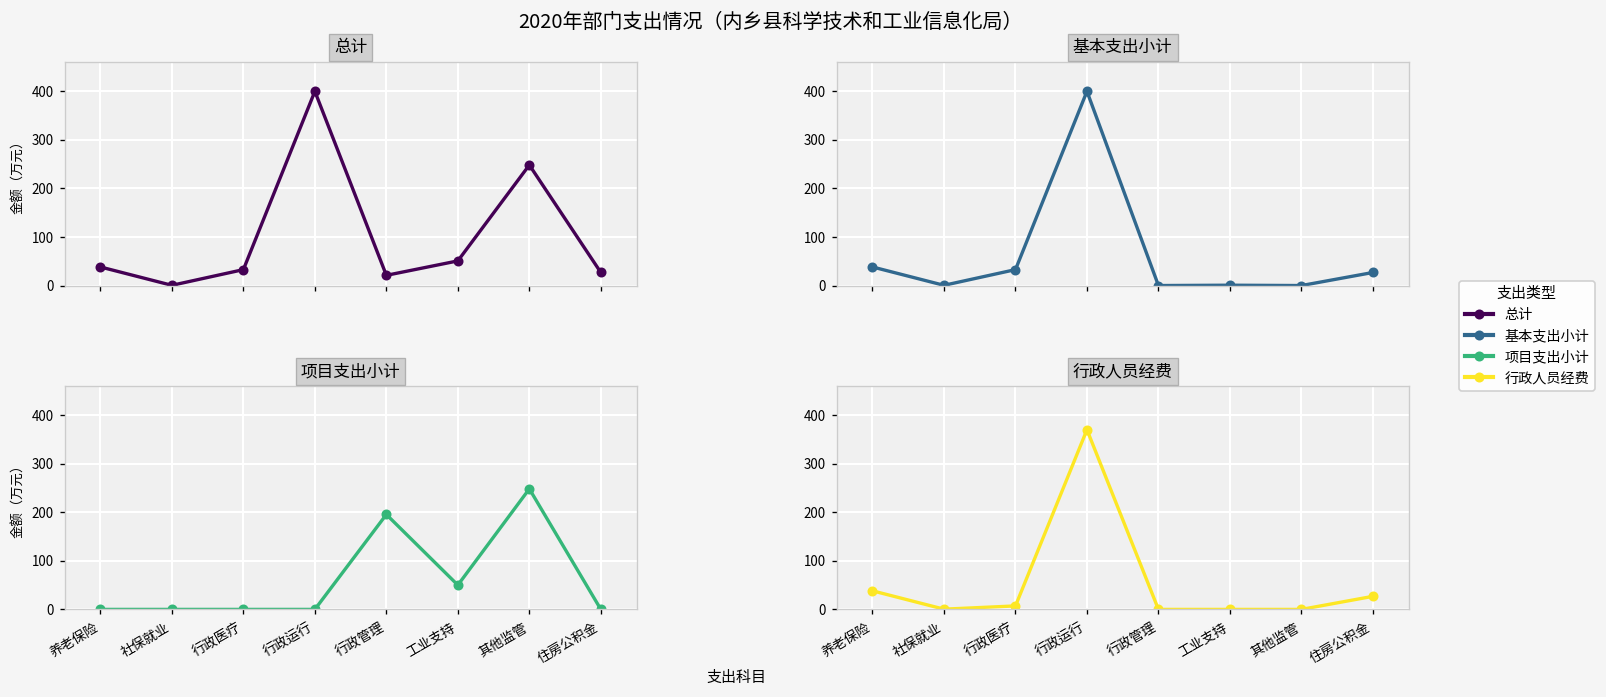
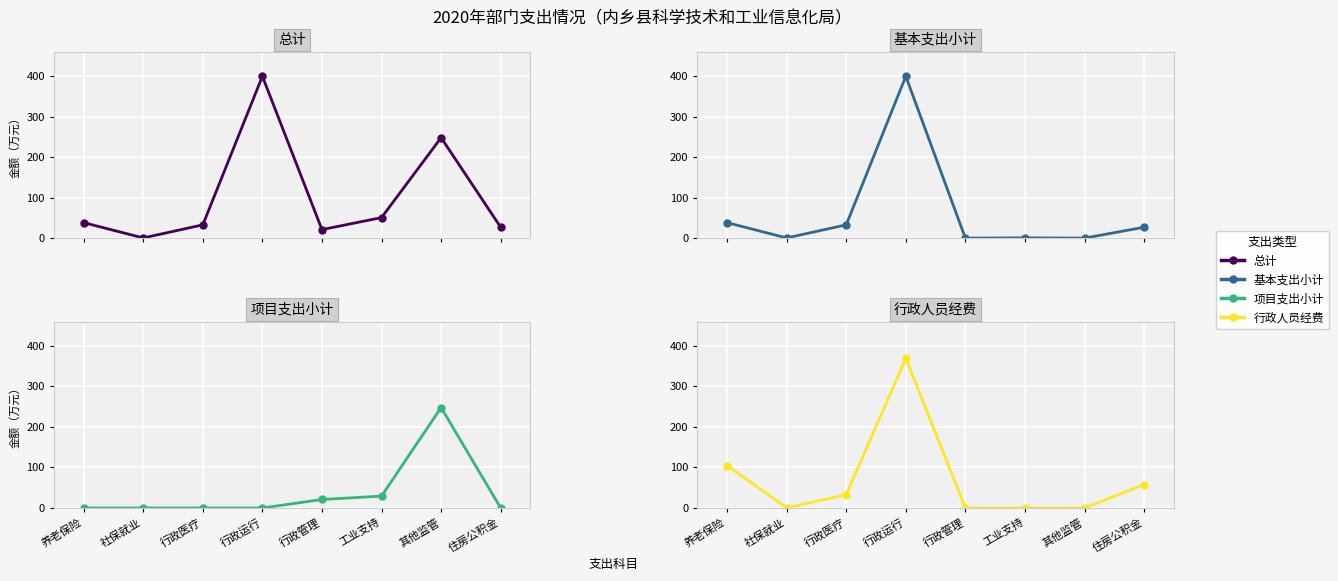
  {
    "项目支出小计": {
      "养老保险": 0,
      "社保就业": 0,
      "行政医疗": 0,
      "行政运行": 0,
-     "行政管理": 200,
-     "工业支持": 50,
+     "行政管理": 20,
+     "工业支持": 30,
      "其他监管": 250,
      "住房公积金": 0
    },
    "行政人员经费": {
-     "养老保险": 40,
+     "养老保险": 100,
      "社保就业": 0,
-     "行政医疗": 10,
+     "行政医疗": 30,
      "行政运行": 370,
      "行政管理": 0,
      "工业支持": 0,
      "其他监管": 0,
-     "住房公积金": 30
+     "住房公积金": 60
    }
  }
